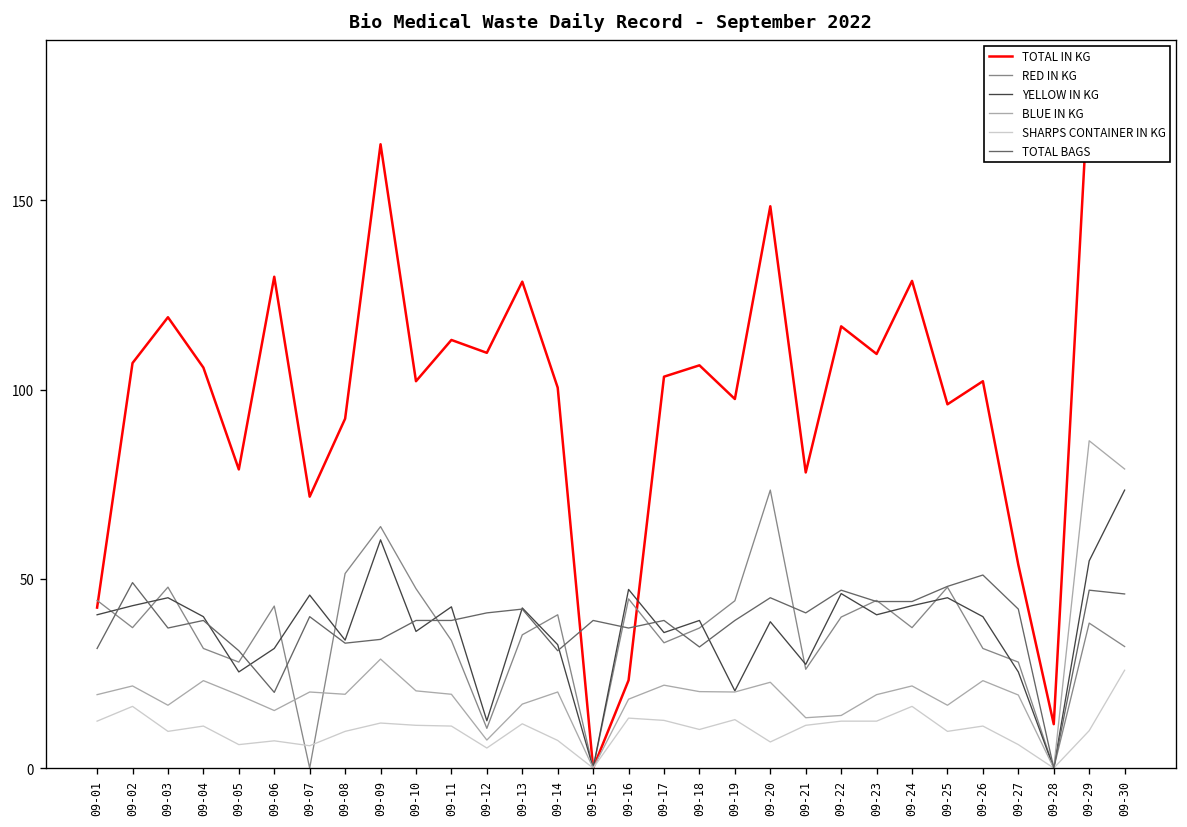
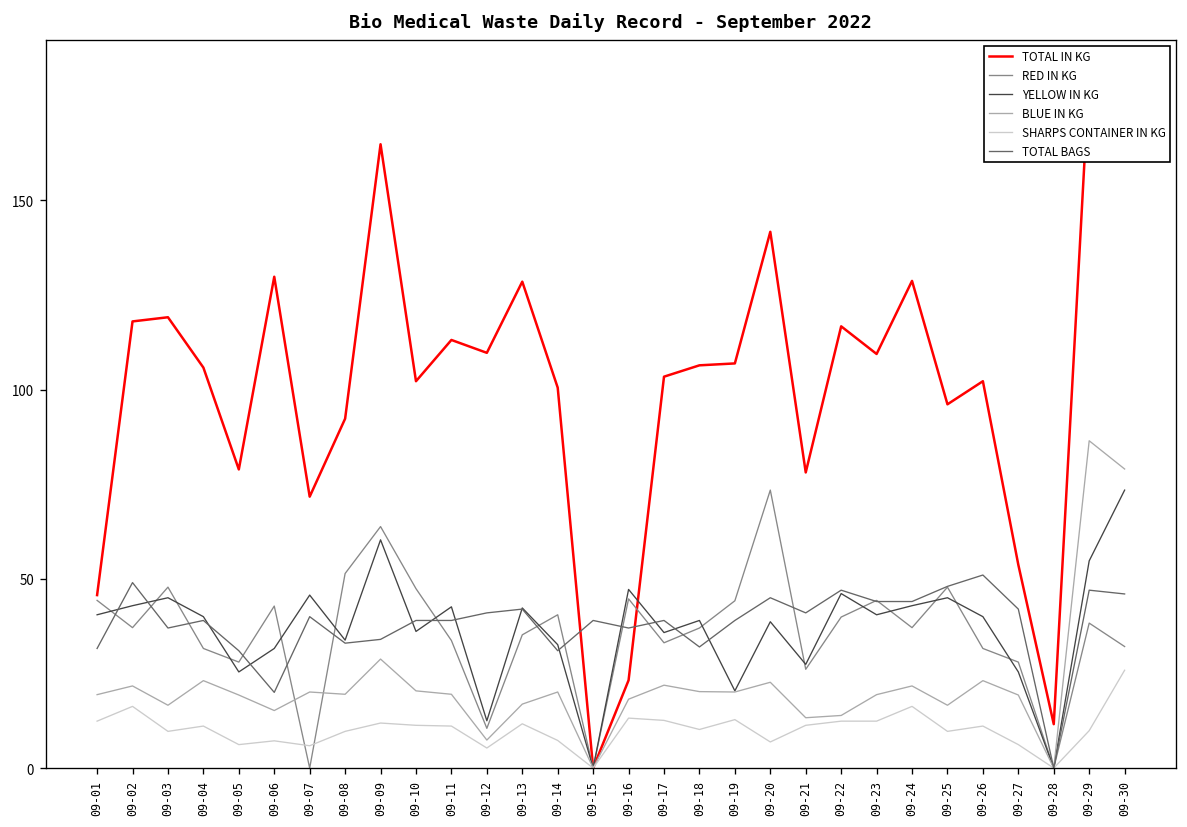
  {
    "TOTAL IN KG": {
-     "09-01": 42,
-     "09-02": 107,
+     "09-01": 46,
+     "09-02": 118,
      "09-03": 119,
      "09-04": 106,
      "09-05": 79,
      "09-06": 130,
      "09-07": 72,
      "09-08": 92,
      "09-09": 165,
      "09-10": 102,
      "09-11": 113,
      "09-12": 110,
      "09-13": 129,
      "09-14": 101,
      "09-16": 23,
      "09-17": 103,
      "09-18": 106,
-     "09-19": 98,
-     "09-20": 148,
+     "09-19": 107,
+     "09-20": 142,
      "09-21": 78,
      "09-22": 117,
      "09-23": 109,
      "09-24": 129,
      "09-25": 96,
      "09-26": 102,
      "09-27": 54,
      "09-28": 12
    }
  }
